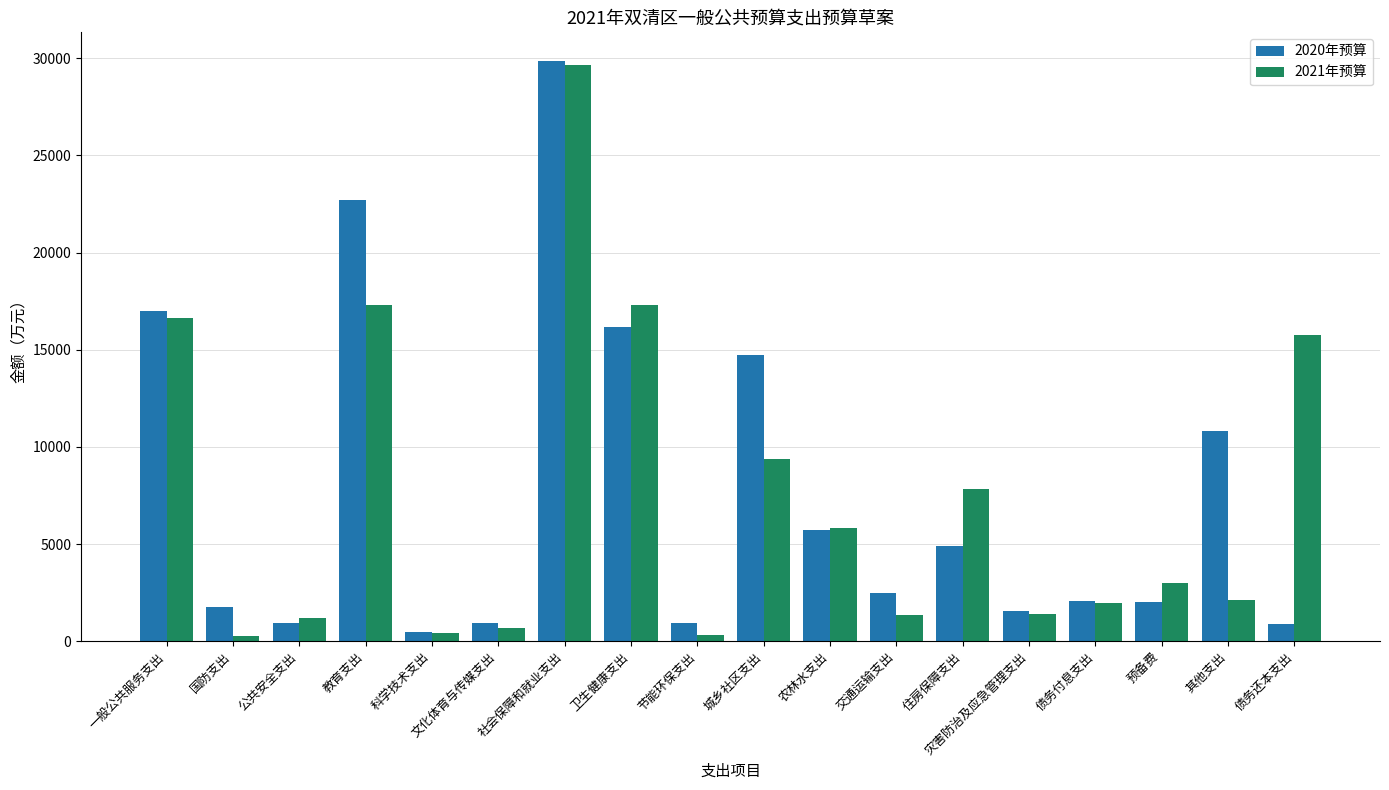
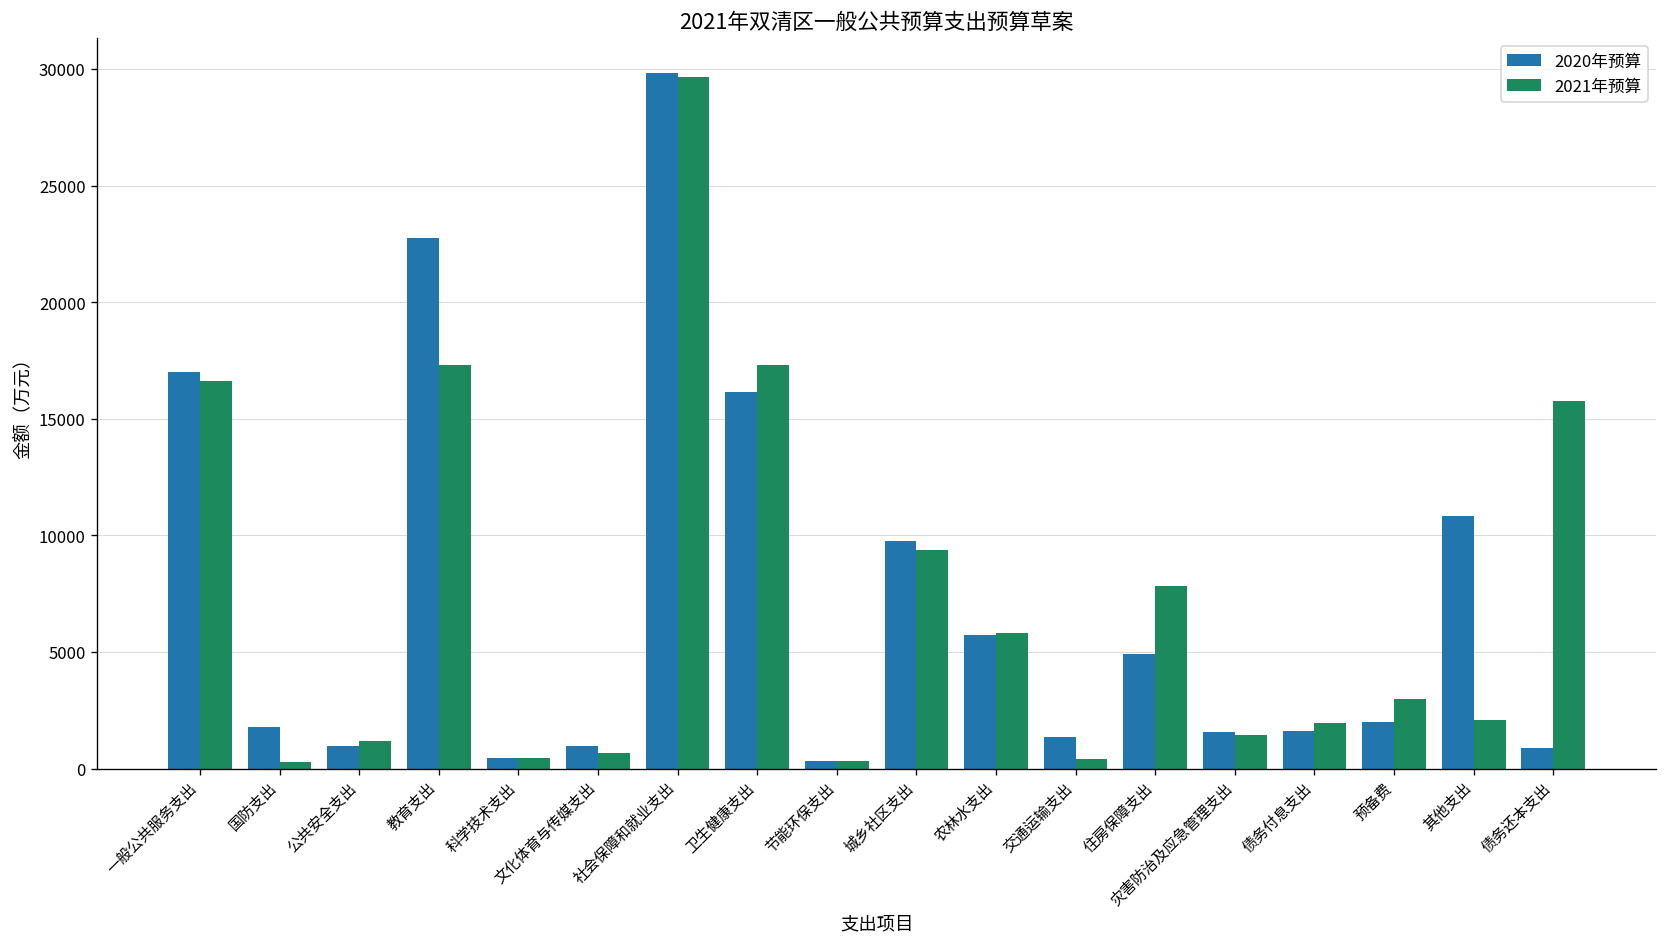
  {
    "2020年预算": {
      "一般公共服务支出": 17000,
      "国防支出": 1800,
      "公共安全支出": 1000,
      "教育支出": 22700,
      "科学技术支出": 500,
      "文化体育与传媒支出": 1000,
      "社会保障和就业支出": 29800,
      "卫生健康支出": 16200,
-     "节能环保支出": 900,
-     "城乡社区支出": 14700,
+     "节能环保支出": 300,
+     "城乡社区支出": 9800,
      "农林水支出": 5700,
-     "交通运输支出": 2500,
+     "交通运输支出": 1300,
      "住房保障支出": 4900,
      "灾害防治及应急管理支出": 1600,
-     "债务付息支出": 2100,
+     "债务付息支出": 1600,
      "预备费": 2000,
      "其他支出": 10800,
      "债务还本支出": 900
    },
    "2021年预算": {
      "一般公共服务支出": 16600,
      "国防支出": 300,
      "公共安全支出": 1200,
      "教育支出": 17300,
      "科学技术支出": 400,
      "文化体育与传媒支出": 700,
      "社会保障和就业支出": 29700,
      "卫生健康支出": 17300,
      "节能环保支出": 300,
      "城乡社区支出": 9400,
      "农林水支出": 5800,
-     "交通运输支出": 1300,
+     "交通运输支出": 400,
      "住房保障支出": 7800,
      "灾害防治及应急管理支出": 1400,
      "债务付息支出": 2000,
      "预备费": 3000,
      "其他支出": 2100,
      "债务还本支出": 15800
    }
  }
